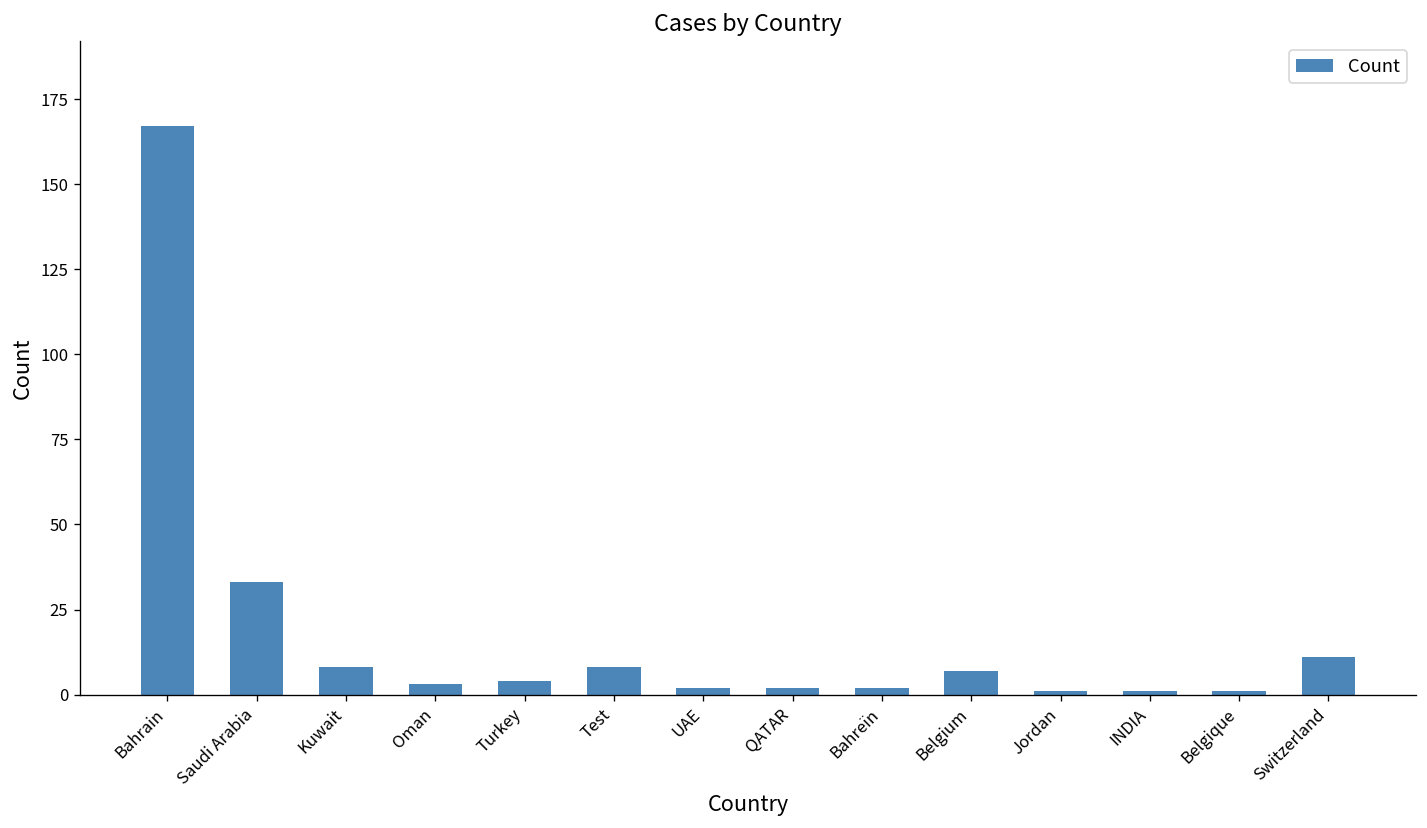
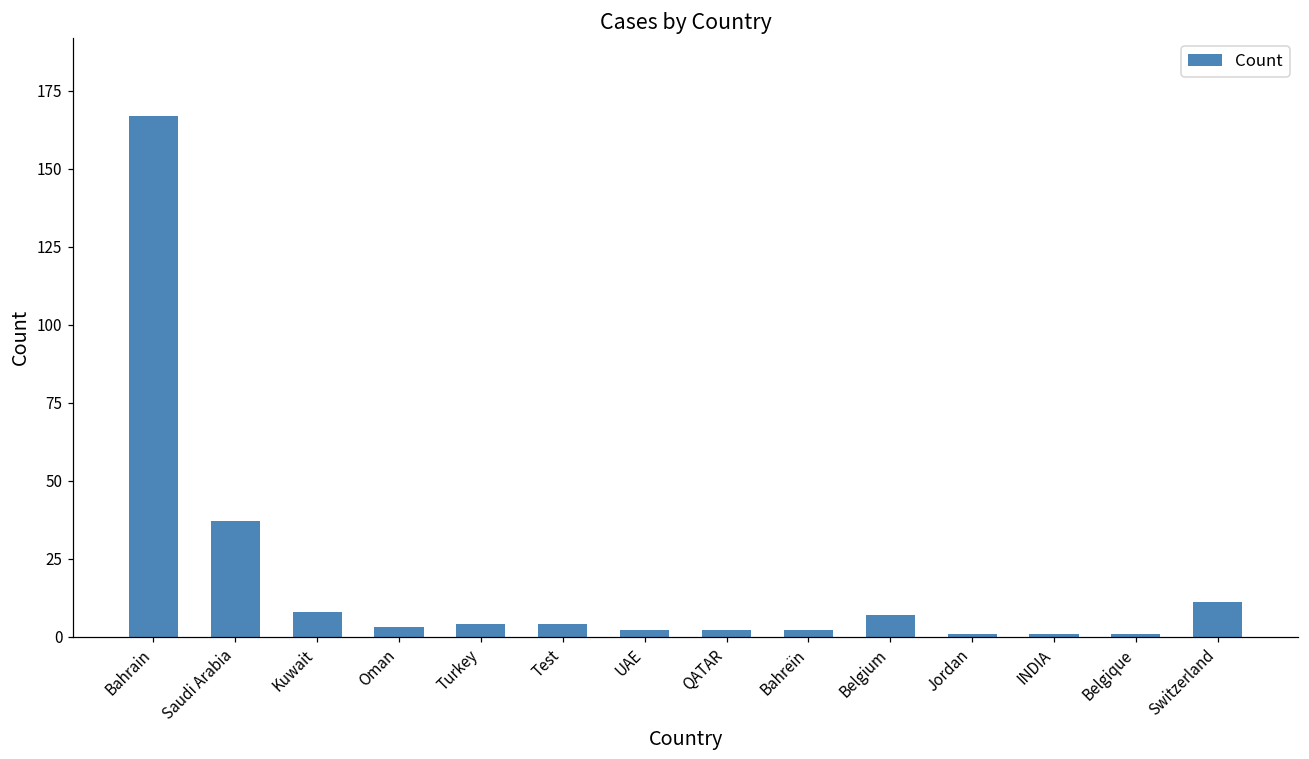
  {
    "Bahrain": 167,
-   "Saudi Arabia": 33,
+   "Saudi Arabia": 37,
    "Kuwait": 8,
    "Oman": 3,
    "Turkey": 4,
-   "Test": 8,
+   "Test": 4,
    "UAE": 2,
    "QATAR": 2,
    "Bahreïn": 2,
    "Belgium": 7,
    "Jordan": 1,
    "INDIA": 1,
    "Belgique": 1,
    "Switzerland": 11
  }
